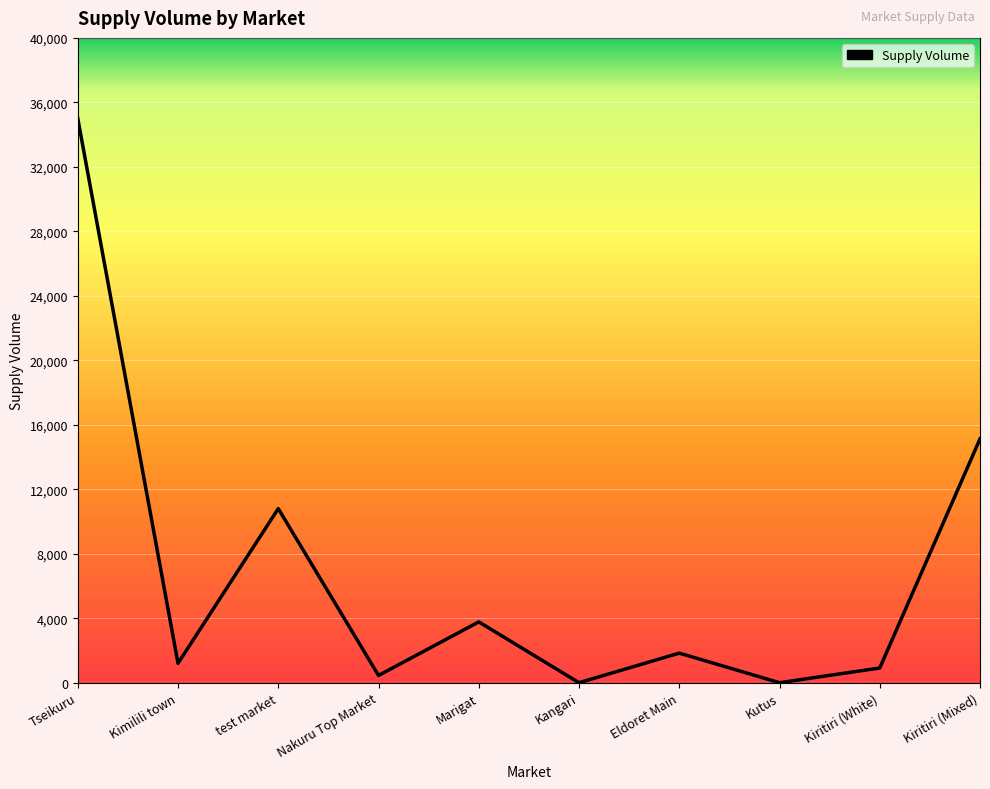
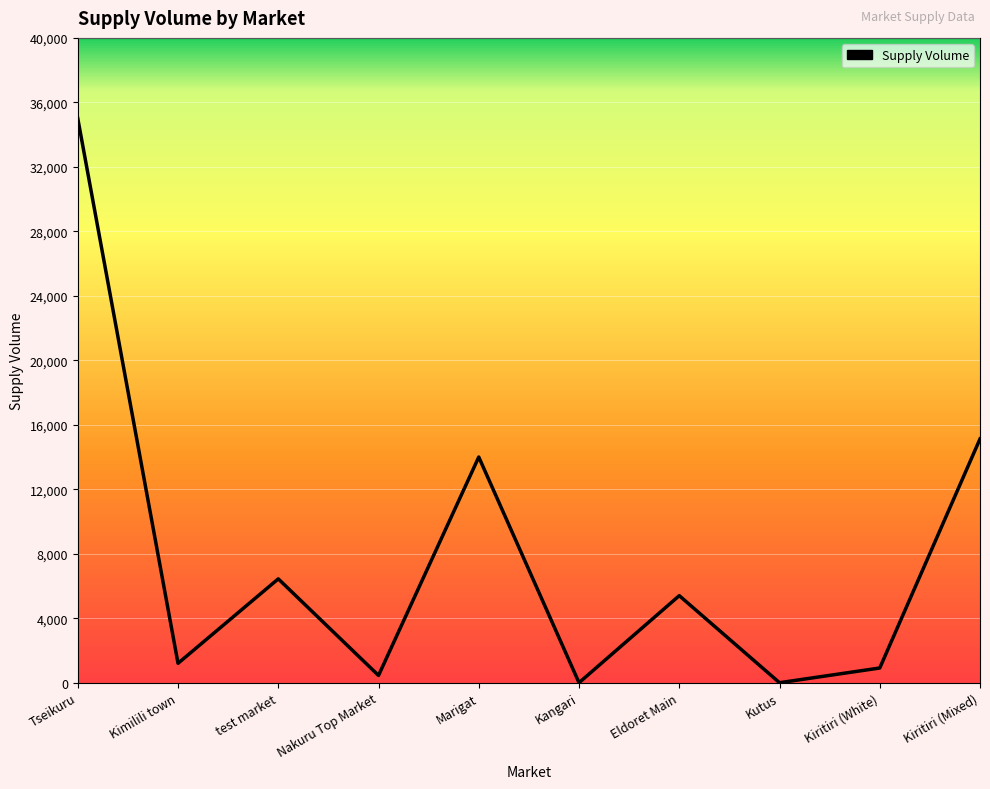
  {
    "Tseikuru": "35,000",
    "Kimilili town": "1,200",
-   "test market": "10,800",
+   "test market": "6,400",
    "Nakuru Top Market": "500",
-   "Marigat": "3,800",
+   "Marigat": "14,000",
    "Kangari": "0",
-   "Eldoret Main": "1,800",
+   "Eldoret Main": "5,400",
    "Kutus": "0",
    "Kiritiri (White)": "900",
    "Kiritiri (Mixed)": "15,100"
  }
